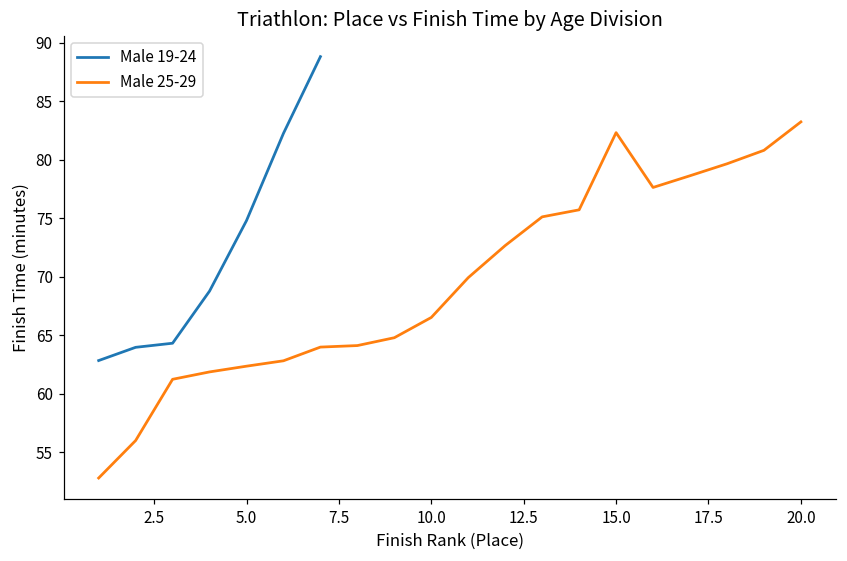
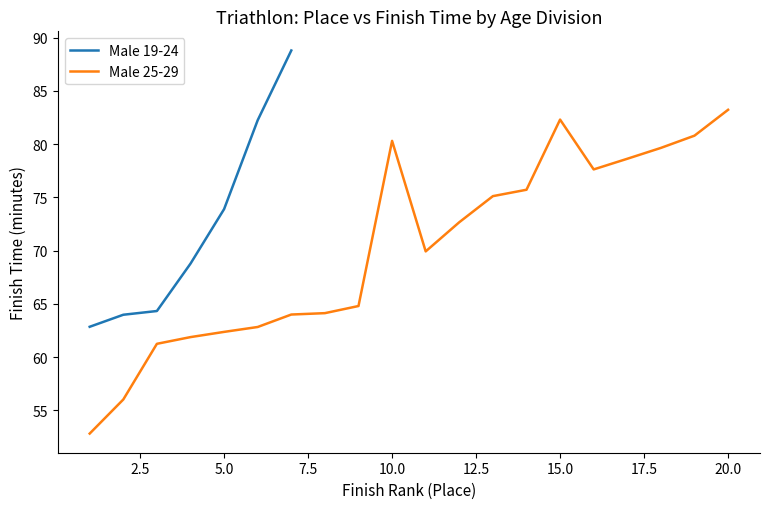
  {
    "Male 19-24": {
-     "5.0": 74.8
+     "5.0": 73.9
    },
    "Male 25-29": {
      "5.0": 62.4,
-     "10.0": 66.5,
+     "10.0": 80.3,
      "15.0": 82.3,
      "20.0": 83.2
    }
  }
